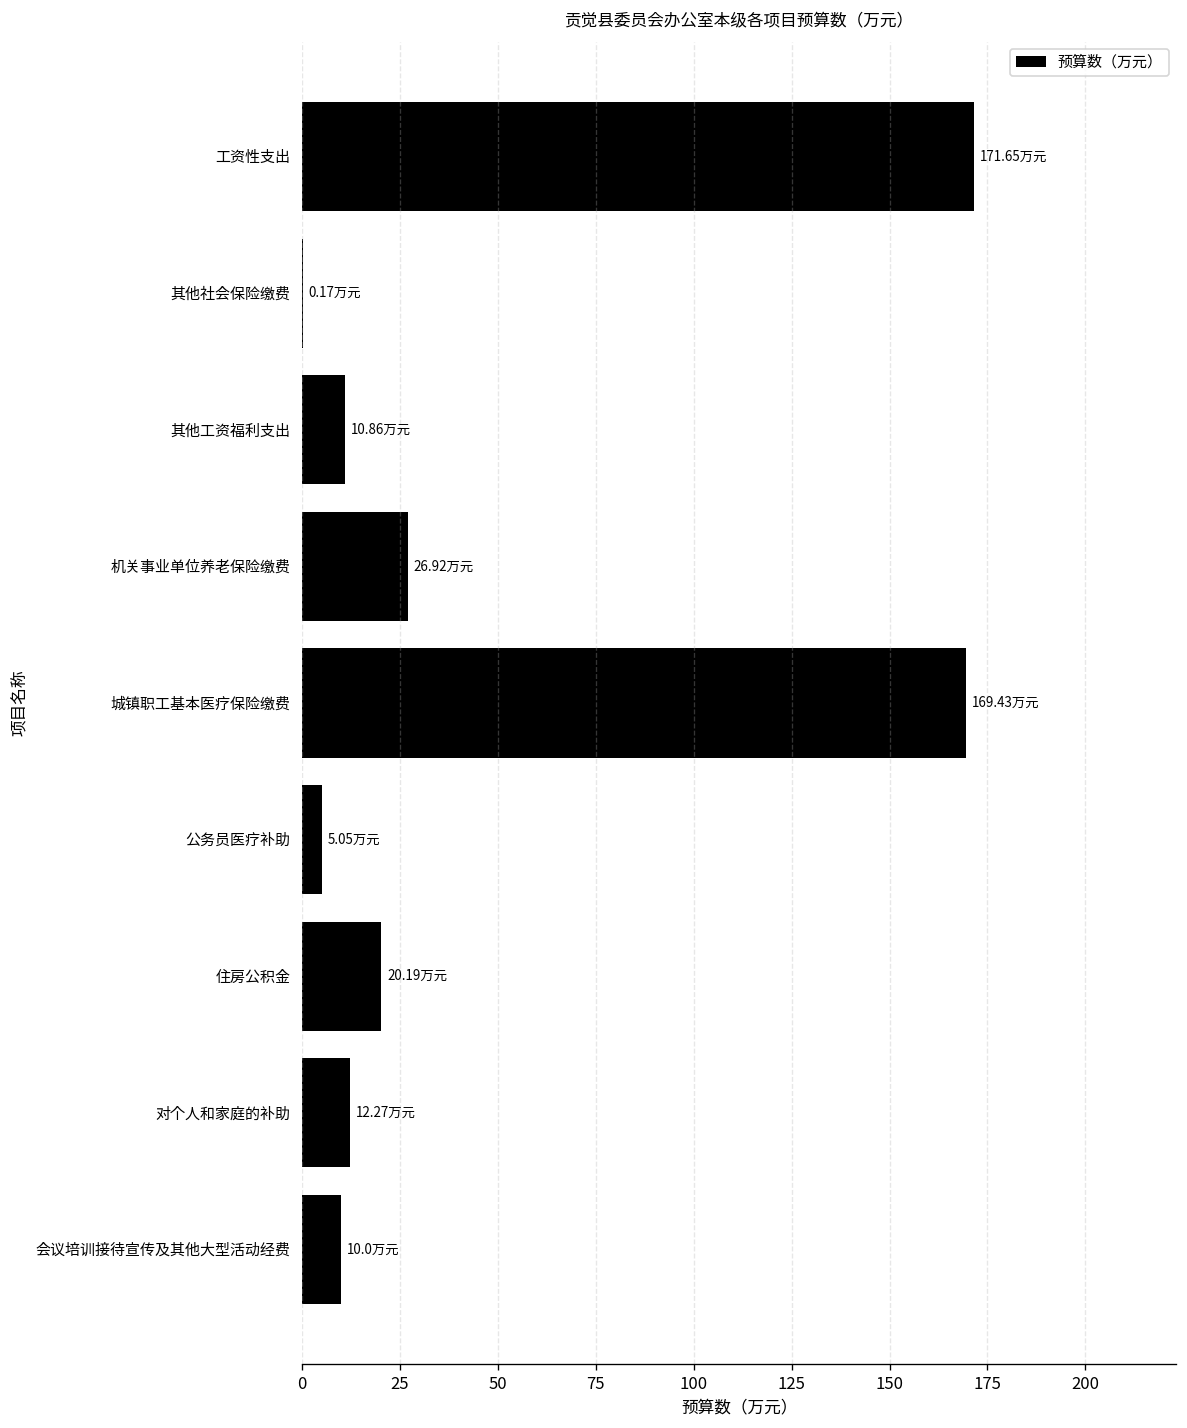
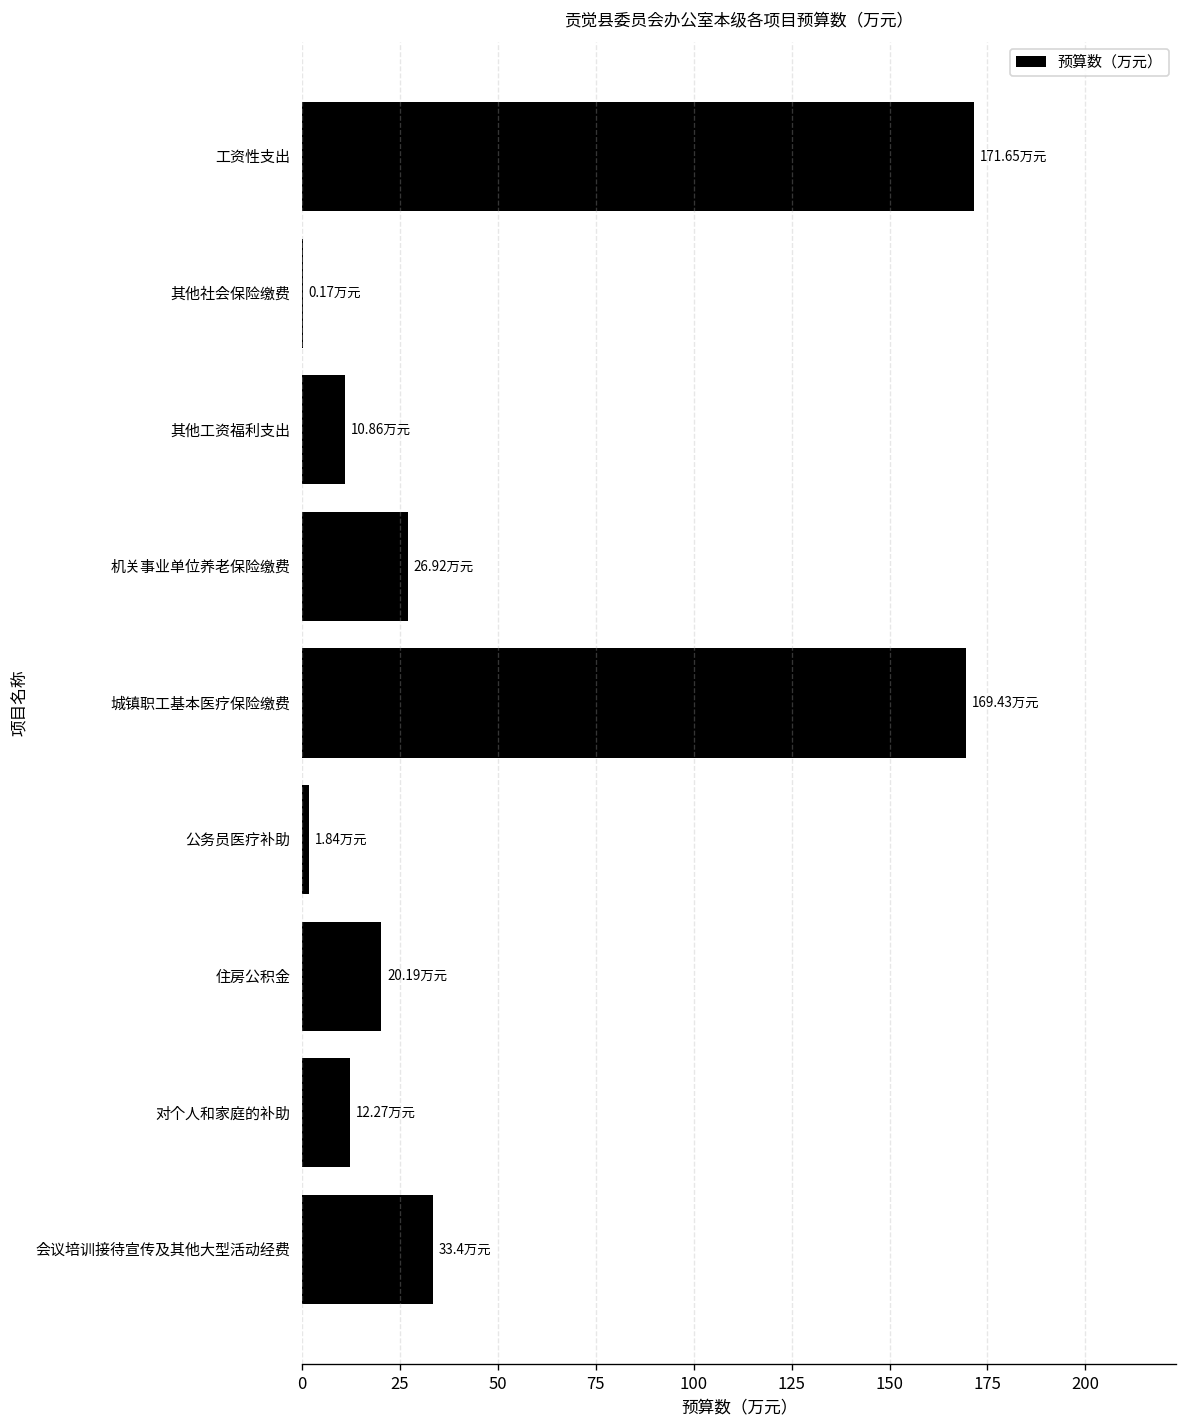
  {
    "工资性支出": 171.65,
    "其他社会保险缴费": 0.17,
    "其他工资福利支出": 10.86,
    "机关事业单位养老保险缴费": 26.92,
    "城镇职工基本医疗保险缴费": 169.43,
-   "公务员医疗补助": 5.05,
+   "公务员医疗补助": 1.84,
    "住房公积金": 20.19,
    "对个人和家庭的补助": 12.27,
-   "会议培训接待宣传及其他大型活动经费": 10.0
+   "会议培训接待宣传及其他大型活动经费": 33.4
  }
